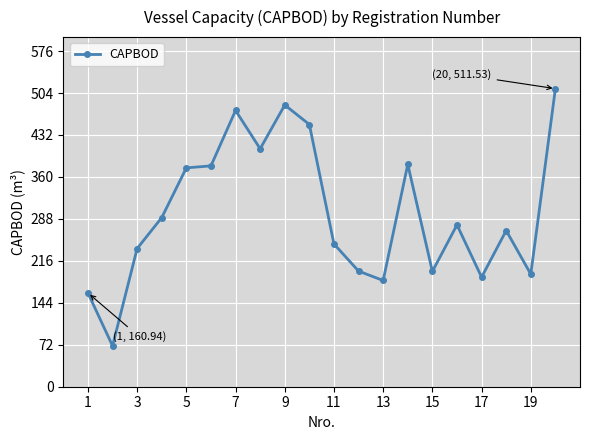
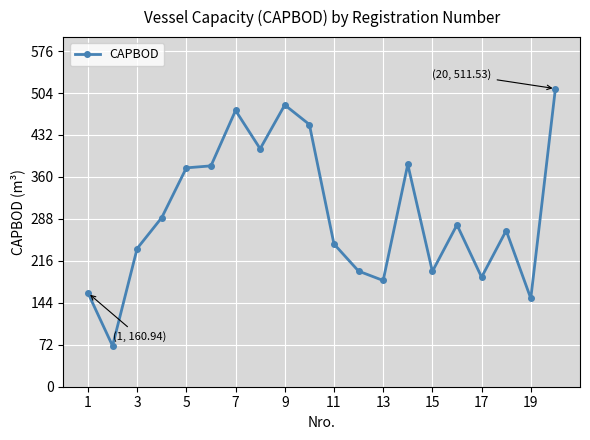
  {
    "3": 240,
    "5": 380,
    "7": 470,
    "9": 480,
    "11": 250,
    "13": 180,
    "15": 200,
    "17": 190,
-   "19": 190
+   "19": 150
  }
